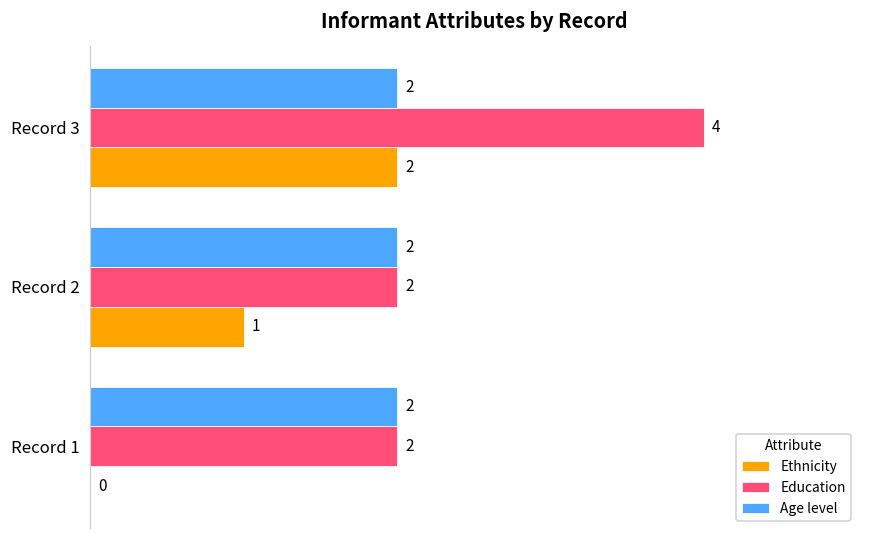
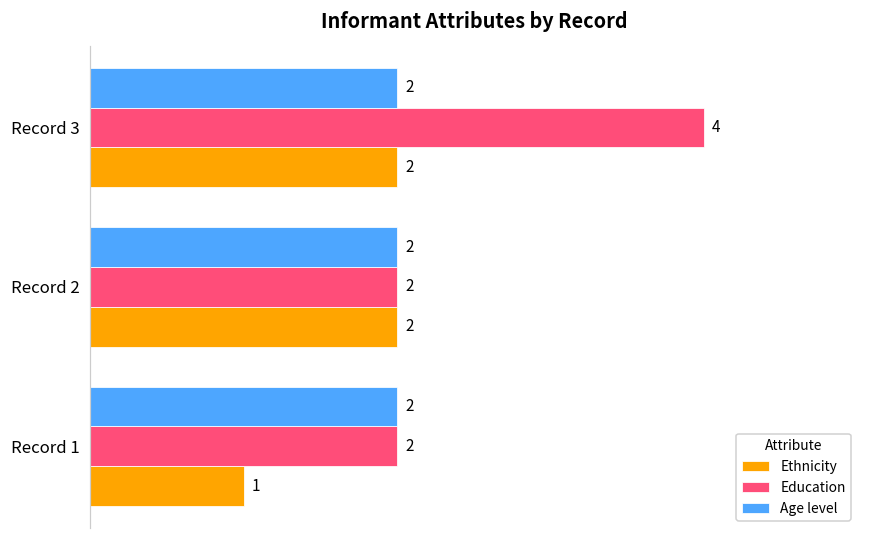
  {
    "Ethnicity": {
      "Record 3": 2,
-     "Record 2": 1,
-     "Record 1": 0
+     "Record 2": 2,
+     "Record 1": 1
    },
    "Education": {
      "Record 3": 4,
      "Record 2": 2,
      "Record 1": 2
    },
    "Age level": {
      "Record 3": 2,
      "Record 2": 2,
      "Record 1": 2
    }
  }
